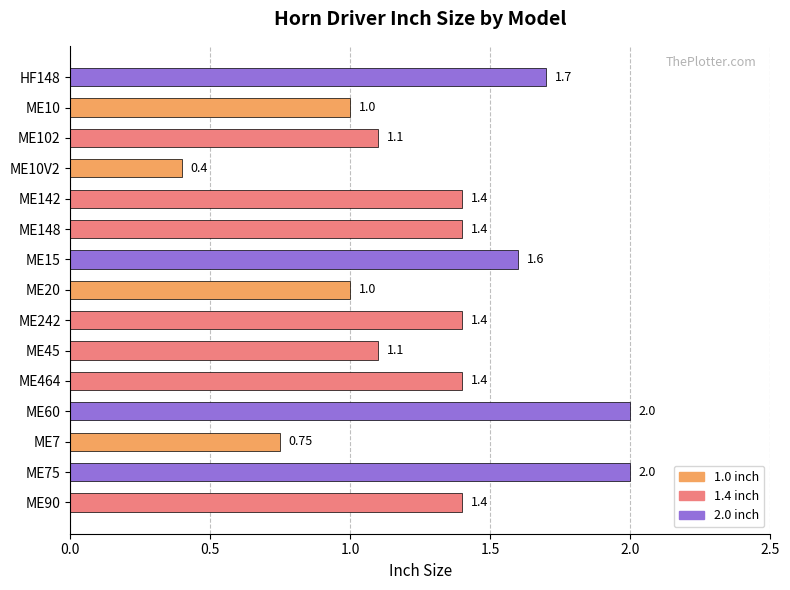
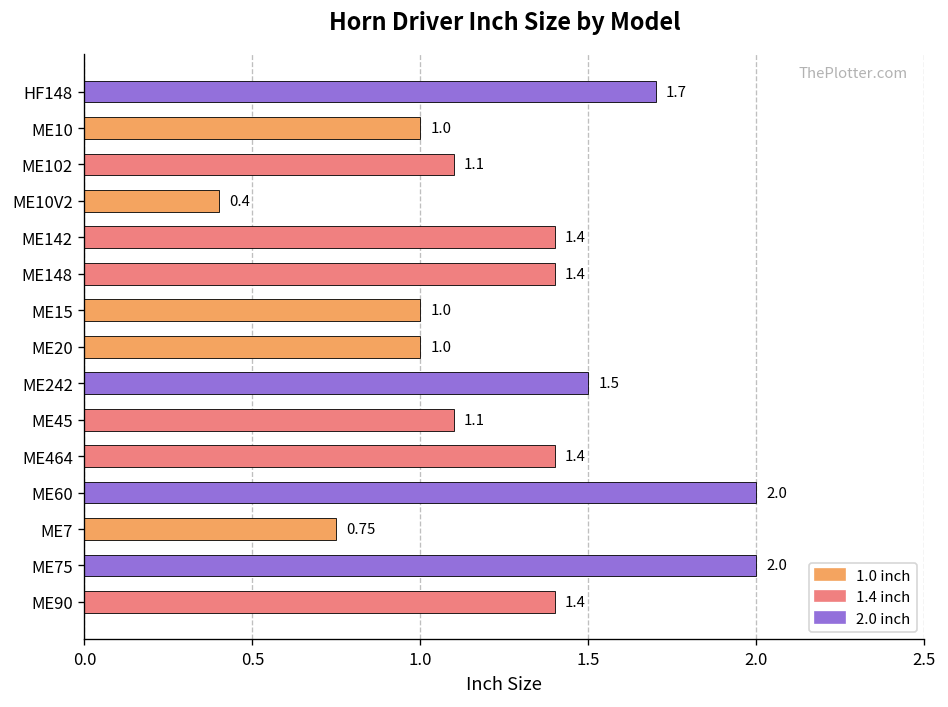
  {
    "HF148": 1.7,
    "ME10": 1.0,
    "ME102": 1.1,
    "ME10V2": 0.4,
    "ME142": 1.4,
    "ME148": 1.4,
-   "ME15": 1.6,
+   "ME15": 1.0,
    "ME20": 1.0,
-   "ME242": 1.4,
+   "ME242": 1.5,
    "ME45": 1.1,
    "ME464": 1.4,
    "ME60": 2.0,
    "ME7": 0.75,
    "ME75": 2.0,
    "ME90": 1.4
  }
